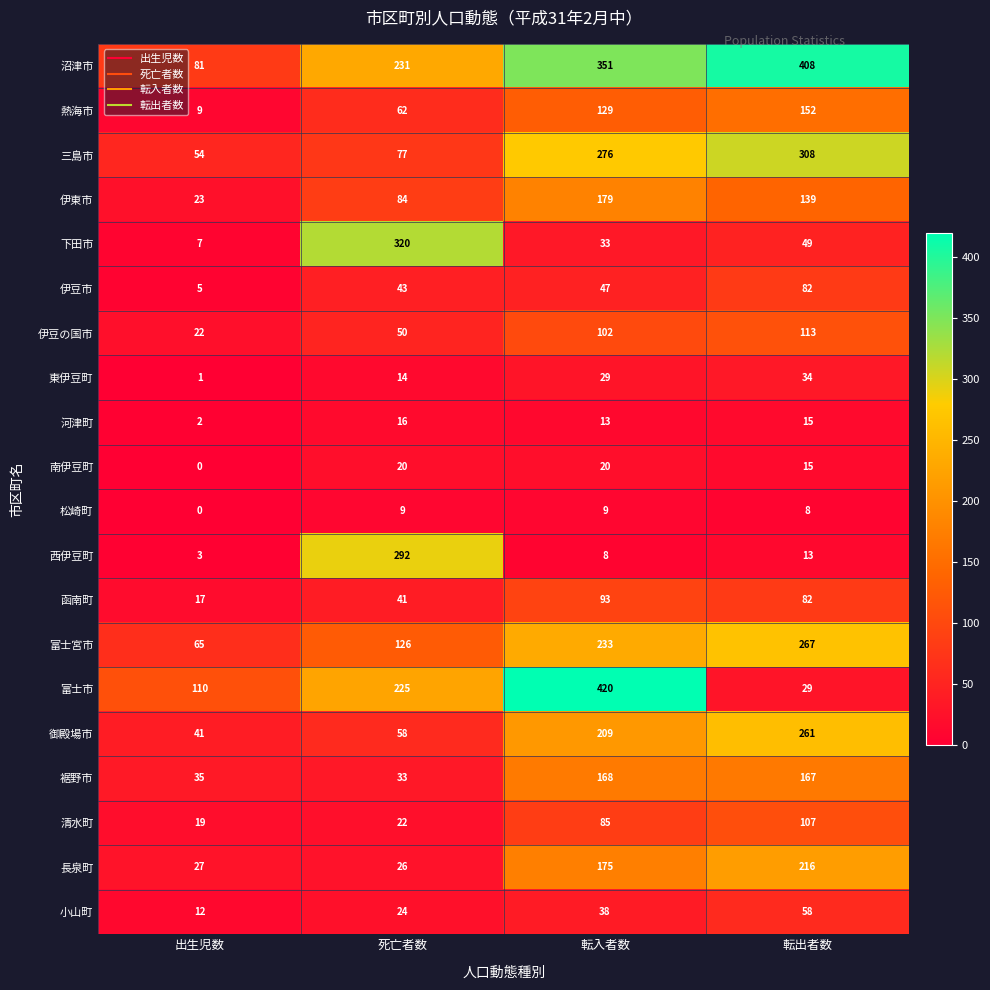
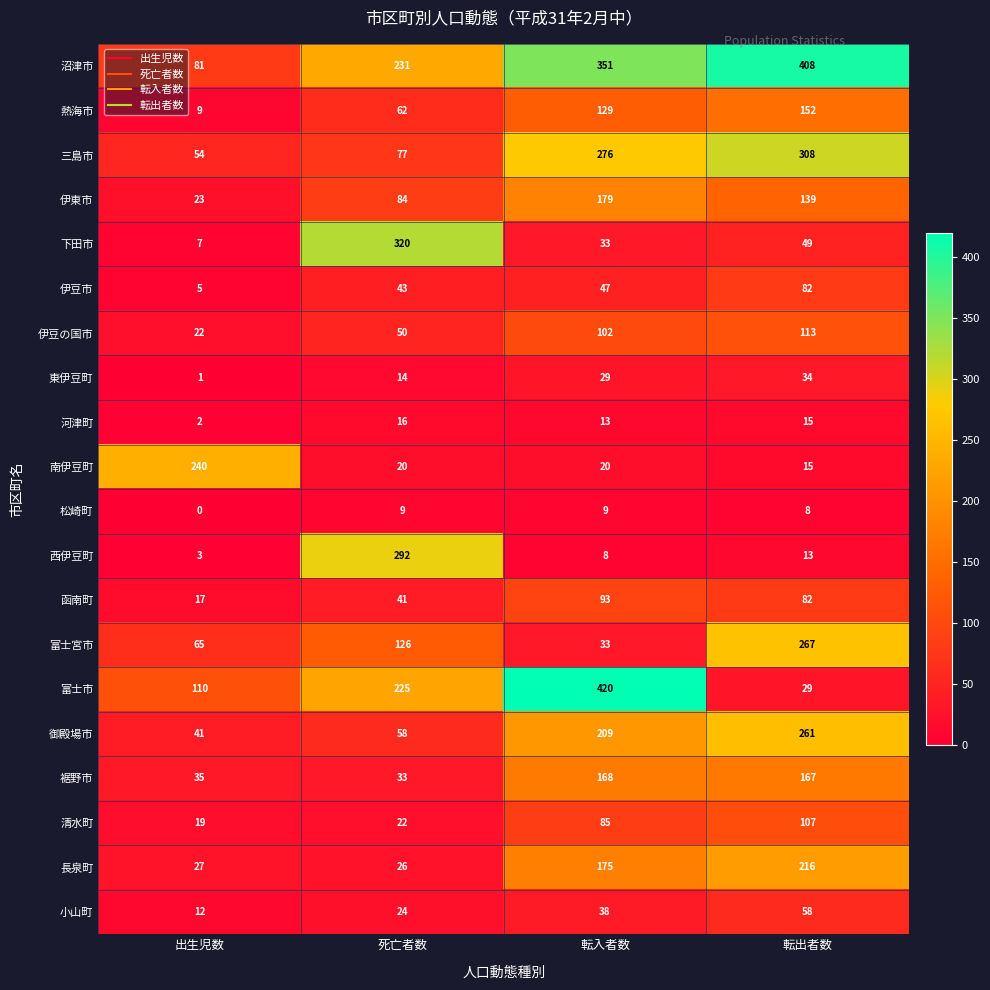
  {
    "沼津市": {
      "出生児数": 81,
      "死亡者数": 231,
      "転入者数": 351,
      "転出者数": 408
    },
    "熱海市": {
      "出生児数": 9,
      "死亡者数": 62,
      "転入者数": 129,
      "転出者数": 152
    },
    "三島市": {
      "出生児数": 54,
      "死亡者数": 77,
      "転入者数": 276,
      "転出者数": 308
    },
    "伊東市": {
      "出生児数": 23,
      "死亡者数": 84,
      "転入者数": 179,
      "転出者数": 139
    },
    "下田市": {
      "出生児数": 7,
      "死亡者数": 320,
      "転入者数": 33,
      "転出者数": 49
    },
    "伊豆市": {
      "出生児数": 5,
      "死亡者数": 43,
      "転入者数": 47,
      "転出者数": 82
    },
    "伊豆の国市": {
      "出生児数": 22,
      "死亡者数": 50,
      "転入者数": 102,
      "転出者数": 113
    },
    "東伊豆町": {
      "出生児数": 1,
      "死亡者数": 14,
      "転入者数": 29,
      "転出者数": 34
    },
    "河津町": {
      "出生児数": 2,
      "死亡者数": 16,
      "転入者数": 13,
      "転出者数": 15
    },
    "南伊豆町": {
-     "出生児数": 0,
+     "出生児数": 240,
      "死亡者数": 20,
      "転入者数": 20,
      "転出者数": 15
    },
    "松崎町": {
      "出生児数": 0,
      "死亡者数": 9,
      "転入者数": 9,
      "転出者数": 8
    },
    "西伊豆町": {
      "出生児数": 3,
      "死亡者数": 292,
      "転入者数": 8,
      "転出者数": 13
    },
    "函南町": {
      "出生児数": 17,
      "死亡者数": 41,
      "転入者数": 93,
      "転出者数": 82
    },
    "富士宮市": {
      "出生児数": 65,
      "死亡者数": 126,
-     "転入者数": 233,
+     "転入者数": 33,
      "転出者数": 267
    },
    "富士市": {
      "出生児数": 110,
      "死亡者数": 225,
      "転入者数": 420,
      "転出者数": 29
    },
    "御殿場市": {
      "出生児数": 41,
      "死亡者数": 58,
      "転入者数": 209,
      "転出者数": 261
    },
    "裾野市": {
      "出生児数": 35,
      "死亡者数": 33,
      "転入者数": 168,
      "転出者数": 167
    },
    "清水町": {
      "出生児数": 19,
      "死亡者数": 22,
      "転入者数": 85,
      "転出者数": 107
    },
    "長泉町": {
      "出生児数": 27,
      "死亡者数": 26,
      "転入者数": 175,
      "転出者数": 216
    },
    "小山町": {
      "出生児数": 12,
      "死亡者数": 24,
      "転入者数": 38,
      "転出者数": 58
    }
  }
